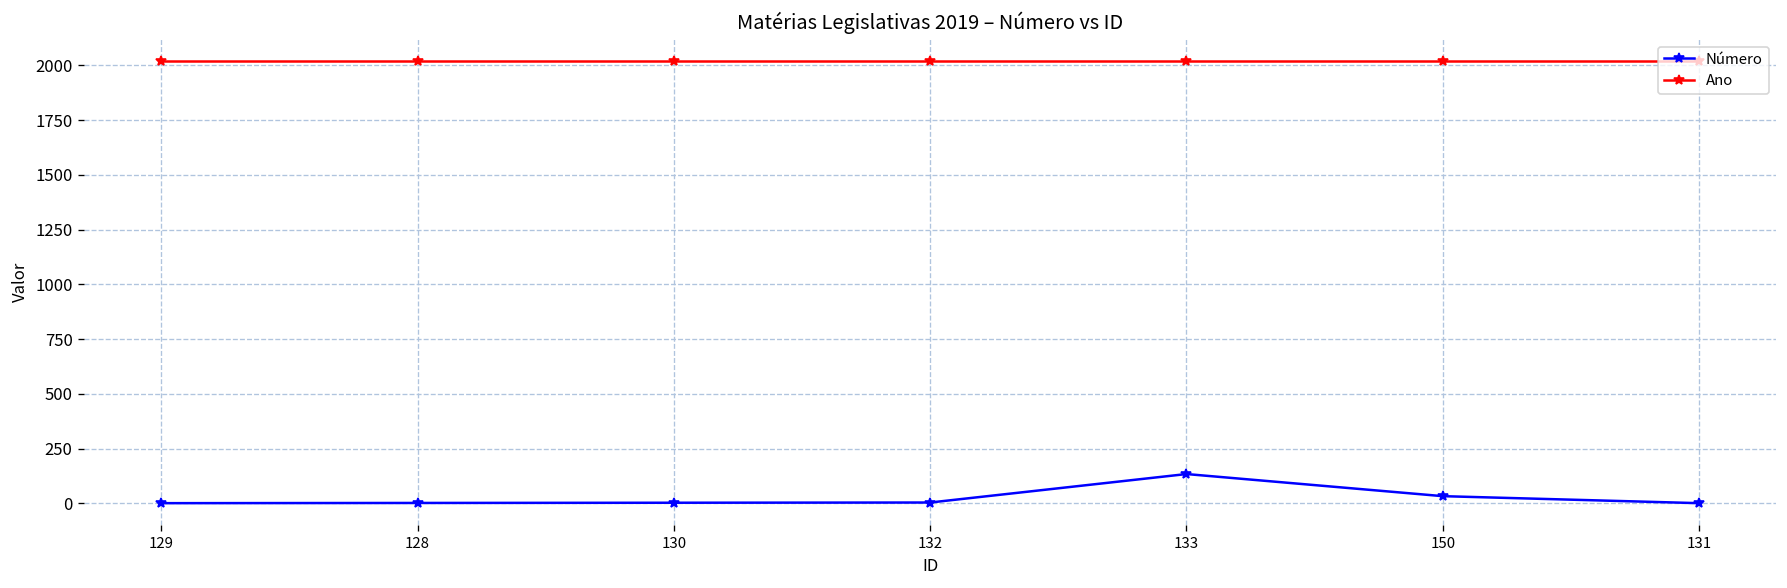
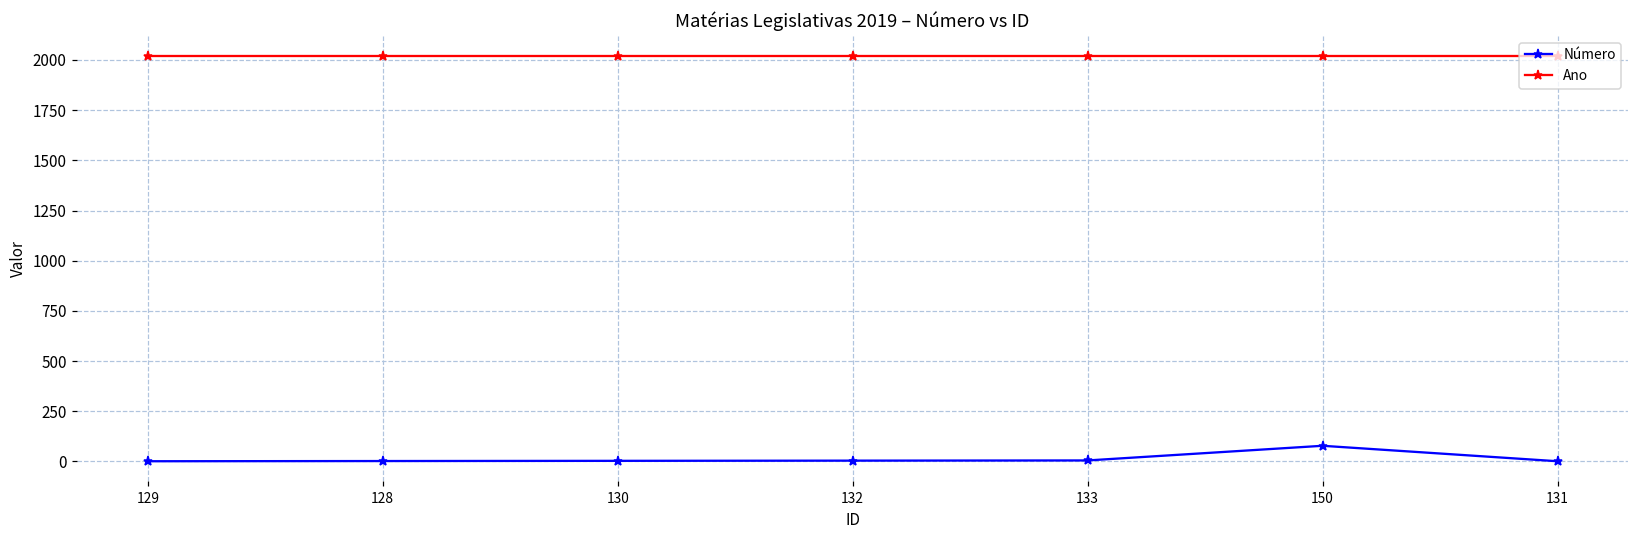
  {
    "Número": {
      "129": 0,
      "128": 0,
      "130": 0,
      "132": 0,
-     "133": 130,
-     "150": 30,
+     "133": 10,
+     "150": 80,
      "131": 0
    },
    "Ano": {
      "129": 2020,
      "128": 2020,
      "130": 2020,
      "132": 2020,
      "133": 2020,
      "150": 2020
    }
  }
